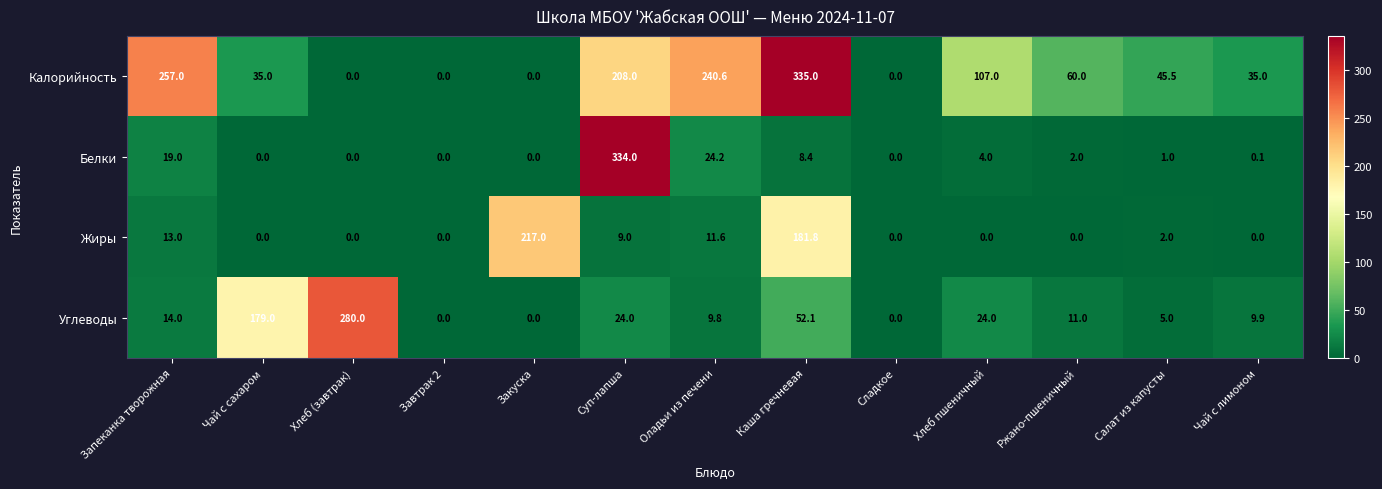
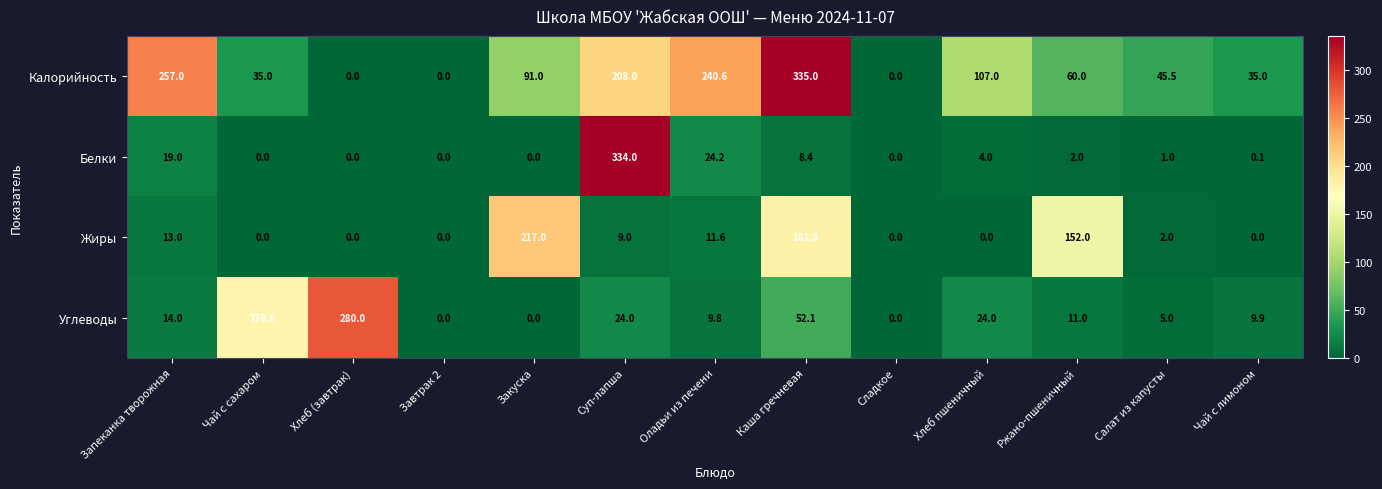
  {
    "Калорийность": {
      "Запеканка творожная": 257.0,
      "Чай с сахаром": 35.0,
      "Хлеб (завтрак)": 0.0,
      "Завтрак 2": 0.0,
-     "Закуска": 0.0,
+     "Закуска": 91.0,
      "Суп-лапша": 208.0,
      "Оладьи из печени": 240.6,
      "Каша гречневая": 335.0,
      "Сладкое": 0.0,
      "Хлеб пшеничный": 107.0,
      "Ржано-пшеничный": 60.0,
      "Салат из капусты": 45.5,
      "Чай с лимоном": 35.0
    },
    "Белки": {
      "Запеканка творожная": 19.0,
      "Чай с сахаром": 0.0,
      "Хлеб (завтрак)": 0.0,
      "Завтрак 2": 0.0,
      "Закуска": 0.0,
      "Суп-лапша": 334.0,
      "Оладьи из печени": 24.2,
      "Каша гречневая": 8.4,
      "Сладкое": 0.0,
      "Хлеб пшеничный": 4.0,
      "Ржано-пшеничный": 2.0,
      "Салат из капусты": 1.0,
      "Чай с лимоном": 0.1
    },
    "Жиры": {
      "Запеканка творожная": 13.0,
      "Чай с сахаром": 0.0,
      "Хлеб (завтрак)": 0.0,
      "Завтрак 2": 0.0,
      "Закуска": 217.0,
      "Суп-лапша": 9.0,
      "Оладьи из печени": 11.6,
      "Каша гречневая": 181.8,
      "Сладкое": 0.0,
      "Хлеб пшеничный": 0.0,
-     "Ржано-пшеничный": 0.0,
+     "Ржано-пшеничный": 152.0,
      "Салат из капусты": 2.0,
      "Чай с лимоном": 0.0
    },
    "Углеводы": {
      "Запеканка творожная": 14.0,
      "Чай с сахаром": 179.0,
      "Хлеб (завтрак)": 280.0,
      "Завтрак 2": 0.0,
      "Закуска": 0.0,
      "Суп-лапша": 24.0,
      "Оладьи из печени": 9.8,
      "Каша гречневая": 52.1,
      "Сладкое": 0.0,
      "Хлеб пшеничный": 24.0,
      "Ржано-пшеничный": 11.0,
      "Салат из капусты": 5.0,
      "Чай с лимоном": 9.9
    }
  }
